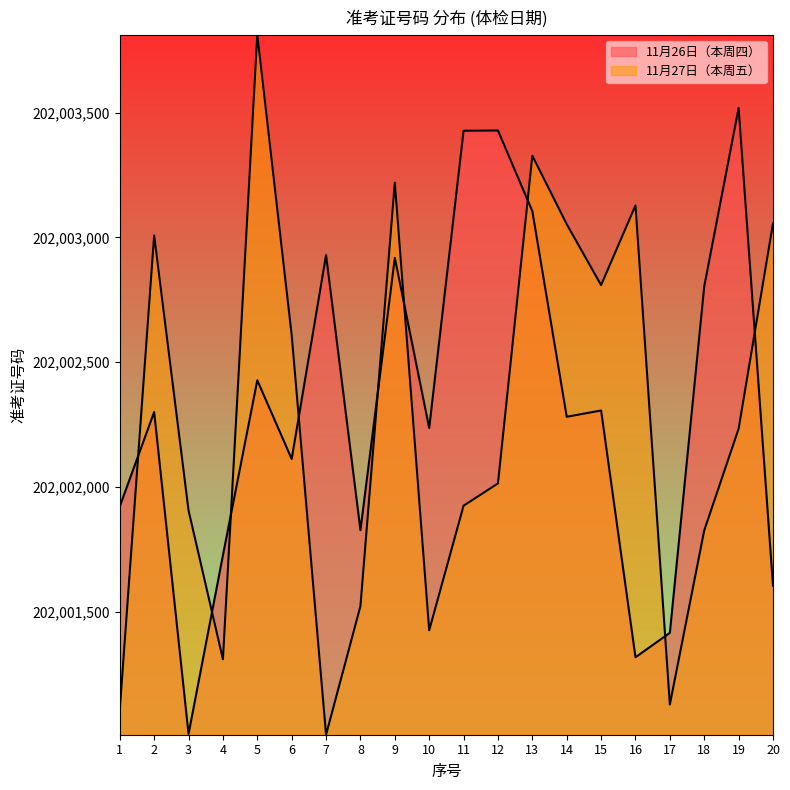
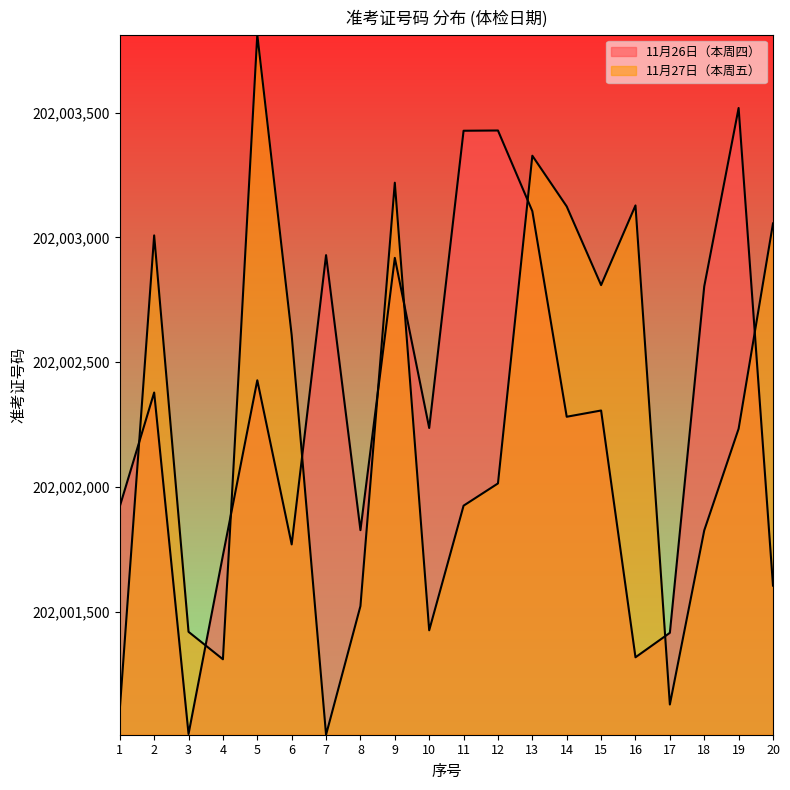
  {
    "11月26日（本周四）": {
      "1": "202,001,920",
-     "2": "202,002,300",
+     "2": "202,002,380",
      "3": "202,001,010",
      "4": "202,001,730",
      "5": "202,002,430",
-     "6": "202,002,110",
+     "6": "202,001,770",
      "7": "202,002,930",
      "8": "202,001,830",
      "9": "202,002,920",
      "10": "202,002,240",
      "11": "202,003,430",
      "12": "202,003,430",
      "13": "202,003,110",
      "14": "202,002,280",
      "15": "202,002,310",
      "16": "202,001,320",
      "17": "202,001,420",
      "18": "202,002,800",
      "19": "202,003,520",
      "20": "202,001,610"
    },
    "11月27日（本周五）": {
      "1": "202,001,110",
      "2": "202,003,010",
-     "3": "202,001,910",
+     "3": "202,001,420",
      "4": "202,001,310",
      "5": "202,003,810",
      "6": "202,002,610",
      "7": "202,001,010",
      "8": "202,001,520",
      "9": "202,003,220",
      "10": "202,001,430",
      "11": "202,001,930",
      "12": "202,002,020",
      "13": "202,003,330",
-     "14": "202,003,050",
+     "14": "202,003,120",
      "15": "202,002,810",
      "16": "202,003,130",
      "17": "202,001,130",
      "18": "202,001,830",
      "19": "202,002,230",
      "20": "202,003,060"
    }
  }
